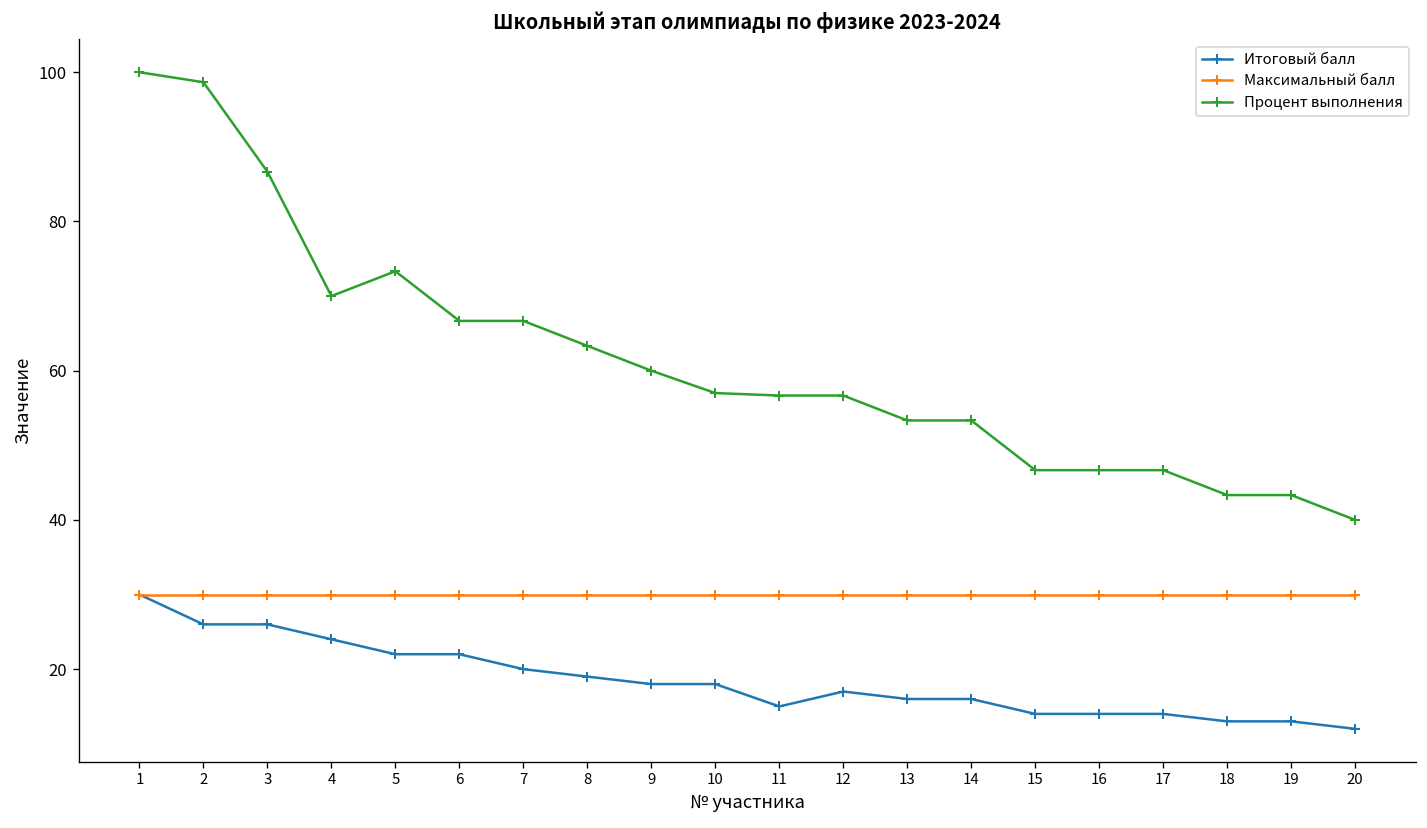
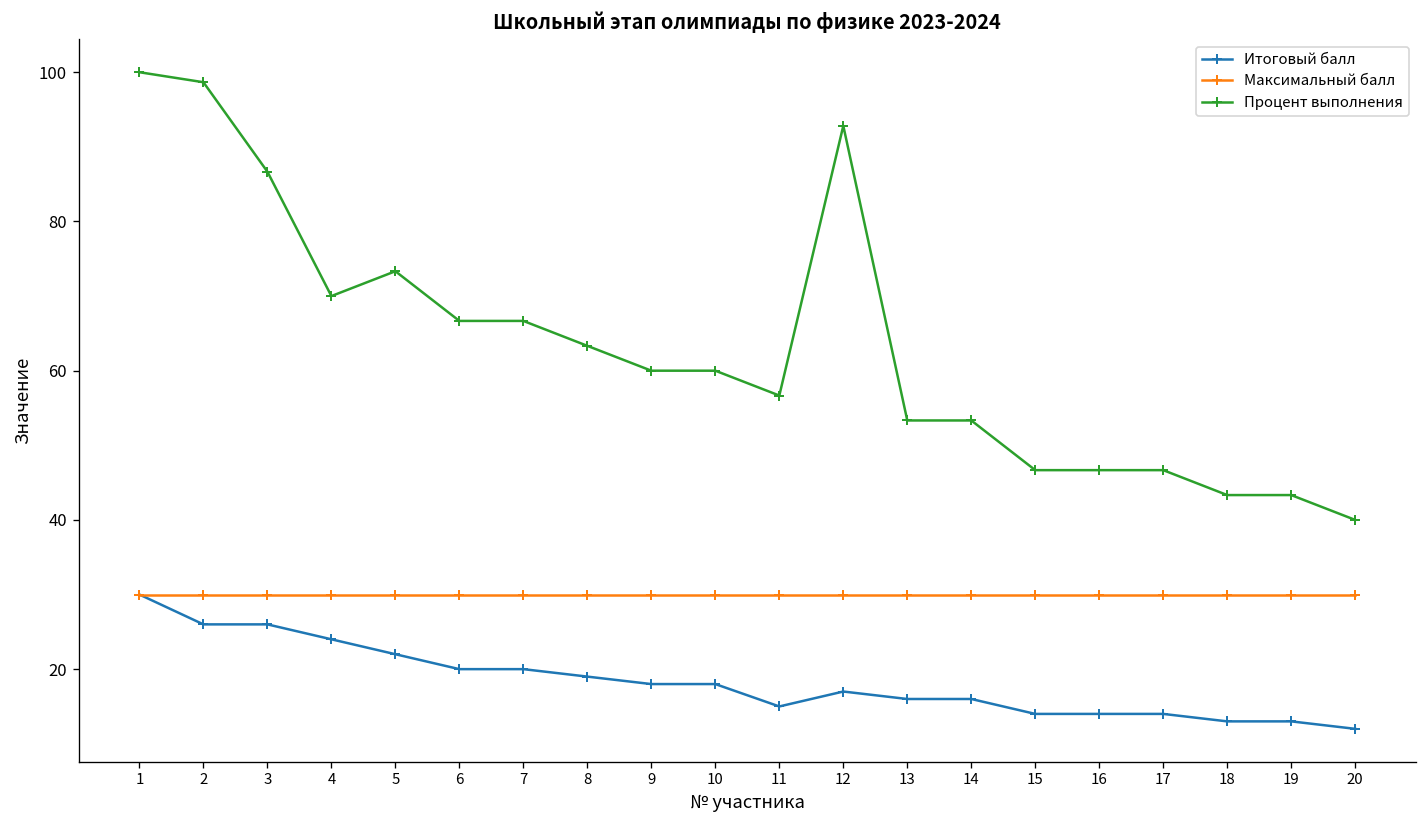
  {
    "Итоговый балл": {
      "2": 26,
      "3": 26,
      "4": 24,
      "5": 22,
-     "6": 22,
+     "6": 20,
      "7": 20,
      "8": 19,
      "9": 18,
      "10": 18,
      "11": 15,
      "12": 17,
      "13": 16,
      "14": 16,
      "15": 14,
      "16": 14,
      "17": 14,
      "18": 13,
      "19": 13,
      "20": 12
    },
    "Максимальный балл": {
      "2": 30,
      "3": 30,
      "4": 30,
      "5": 30,
      "6": 30,
      "7": 30,
      "8": 30,
      "9": 30,
      "10": 30,
      "11": 30,
      "12": 30,
      "13": 30,
      "14": 30,
      "15": 30,
      "16": 30,
      "17": 30,
      "18": 30,
      "19": 30,
      "20": 30
    },
    "Процент выполнения": {
      "1": 100,
      "2": 99,
      "3": 87,
      "4": 70,
      "5": 73,
      "6": 67,
      "7": 67,
      "8": 63,
      "9": 60,
-     "10": 57,
+     "10": 60,
      "11": 57,
-     "12": 57,
+     "12": 93,
      "13": 53,
      "14": 53,
      "15": 47,
      "16": 47,
      "17": 47,
      "18": 43,
      "19": 43,
      "20": 40
    }
  }
